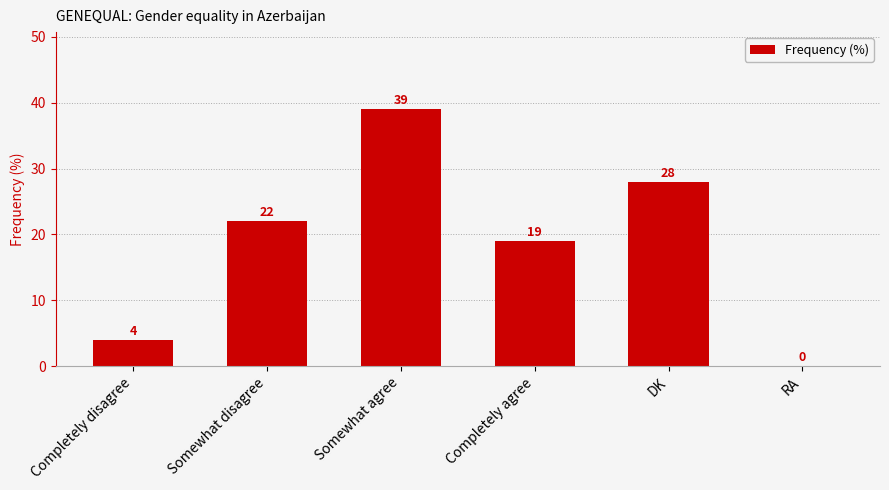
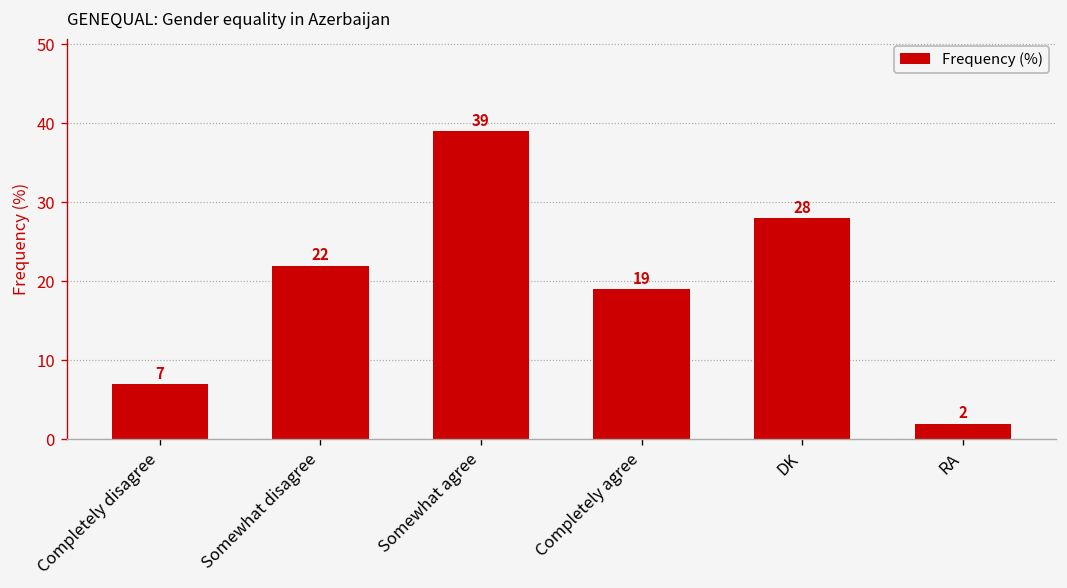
  {
-   "Completely disagree": 4,
+   "Completely disagree": 7,
    "Somewhat disagree": 22,
    "Somewhat agree": 39,
    "Completely agree": 19,
    "DK": 28,
-   "RA": 0
+   "RA": 2
  }
